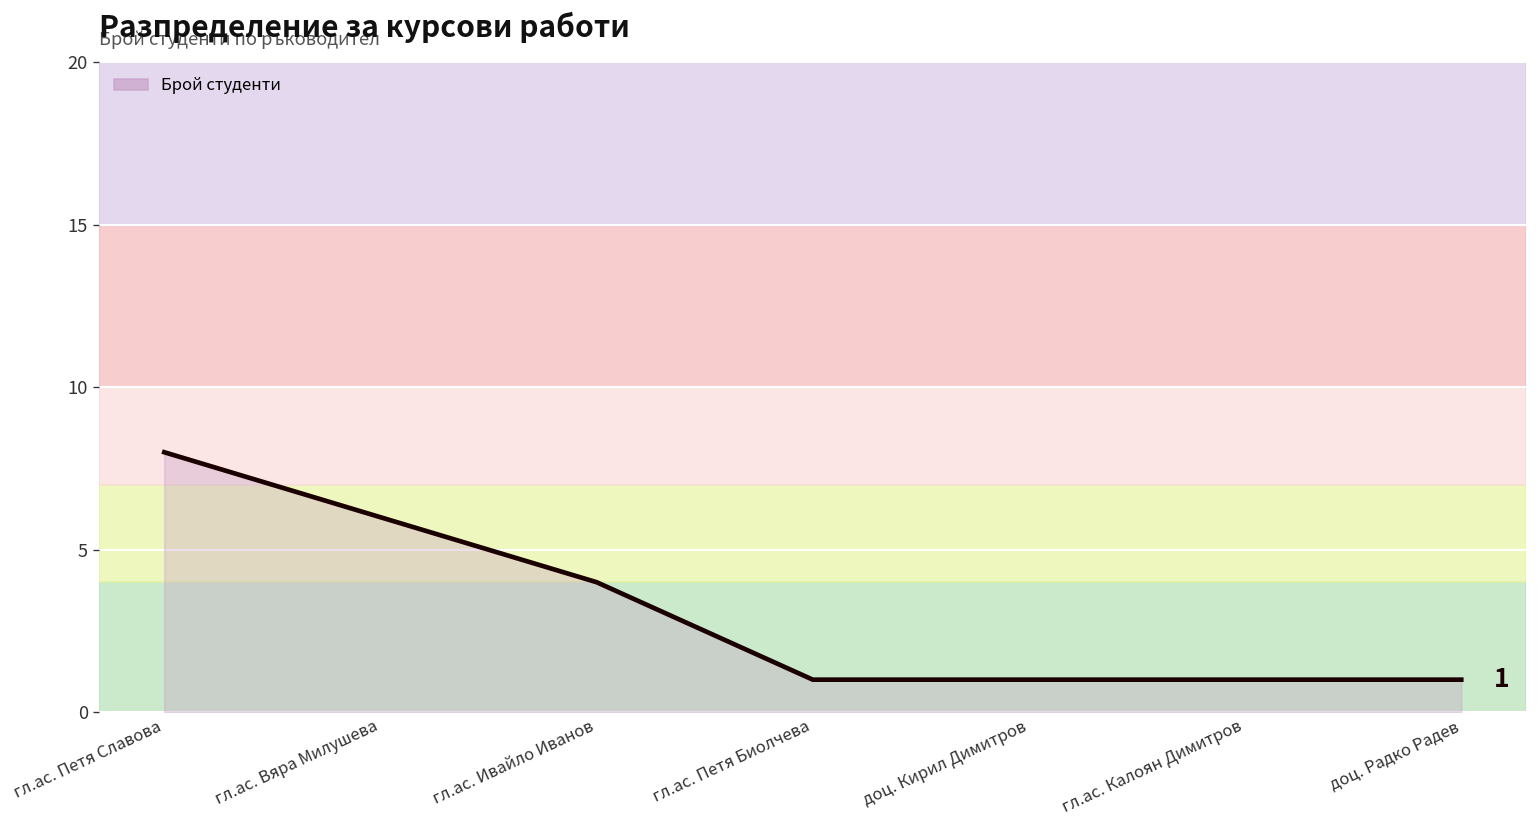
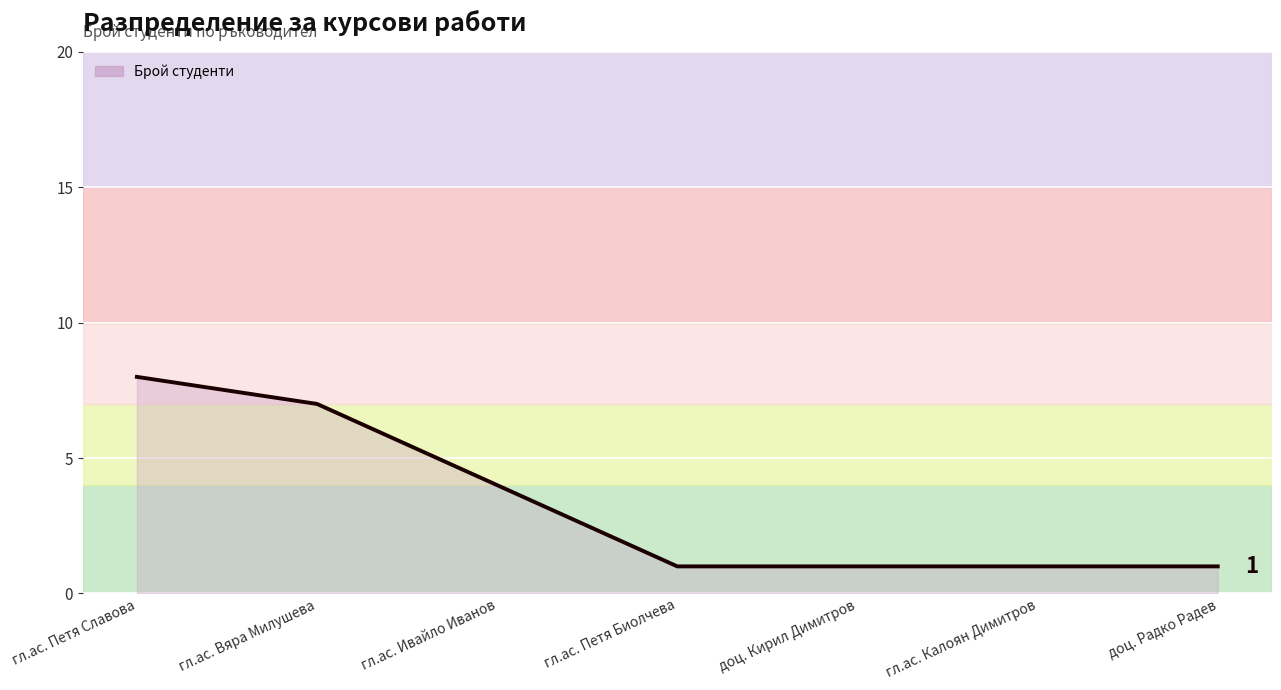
  {
    "гл.ас. Петя Славова": 8,
-   "гл.ас. Вяра Милушева": 6,
+   "гл.ас. Вяра Милушева": 7,
    "гл.ас. Ивайло Иванов": 4,
    "гл.ас. Петя Биолчева": 1,
    "доц. Кирил Димитров": 1,
    "гл.ас. Калоян Димитров": 1
  }
